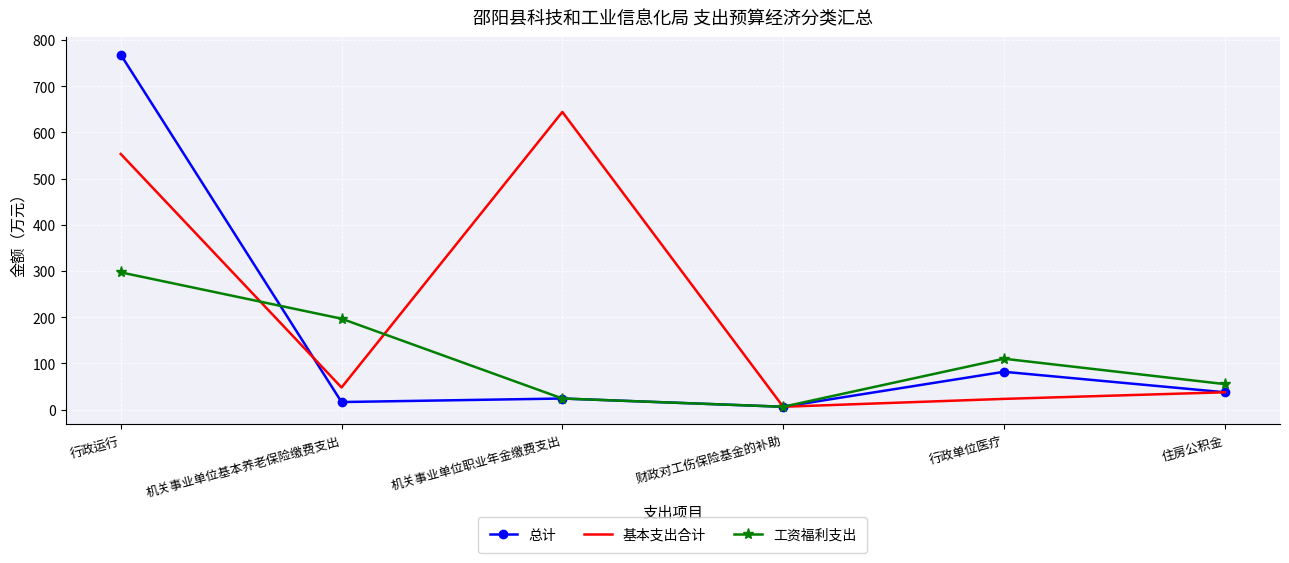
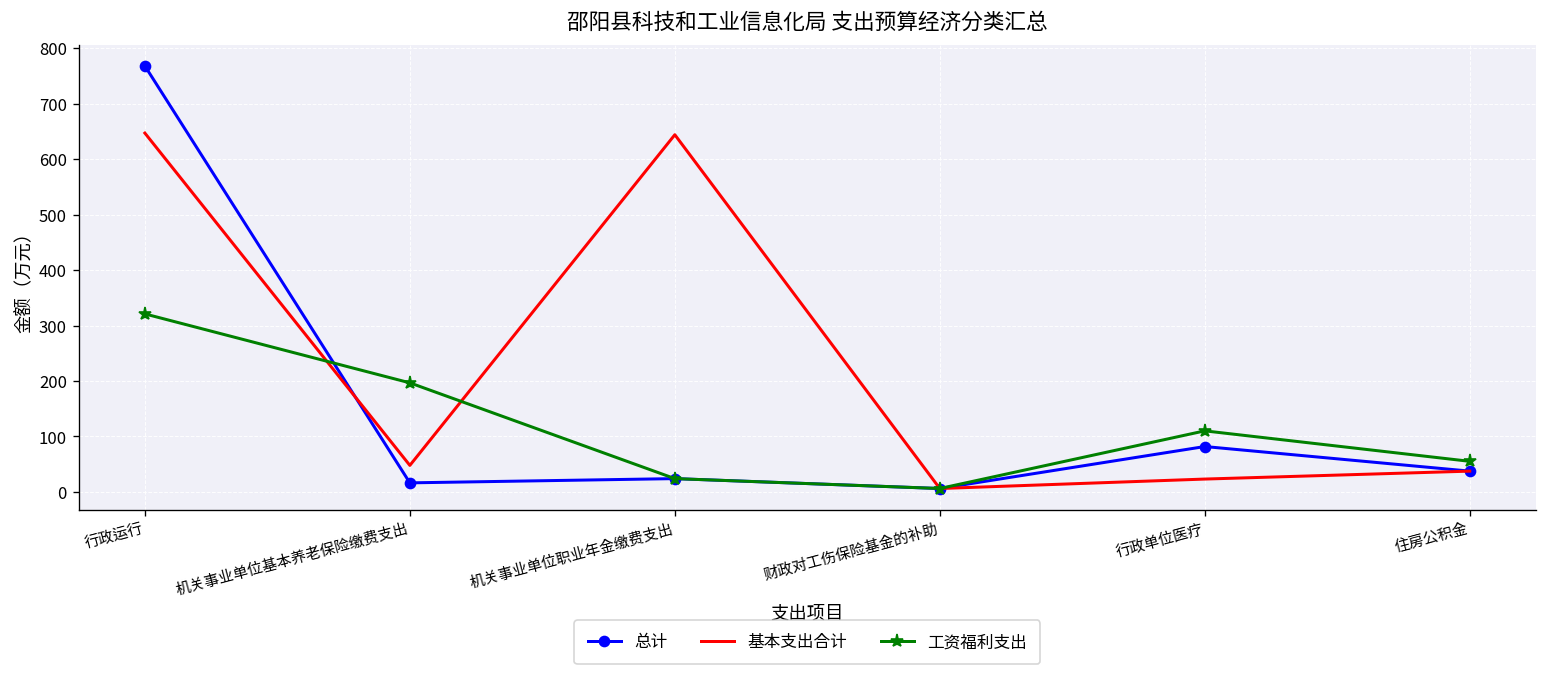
  {
    "总计": {
      "行政运行": 770,
      "机关事业单位基本养老保险缴费支出": 20,
      "行政单位医疗": 80
    },
    "基本支出合计": {
-     "行政运行": 550,
+     "行政运行": 650,
      "机关事业单位基本养老保险缴费支出": 50,
      "机关事业单位职业年金缴费支出": 640,
      "行政单位医疗": 20
    },
    "工资福利支出": {
-     "行政运行": 300,
+     "行政运行": 320,
      "机关事业单位基本养老保险缴费支出": 200,
      "行政单位医疗": 110,
      "住房公积金": 60
    }
  }
